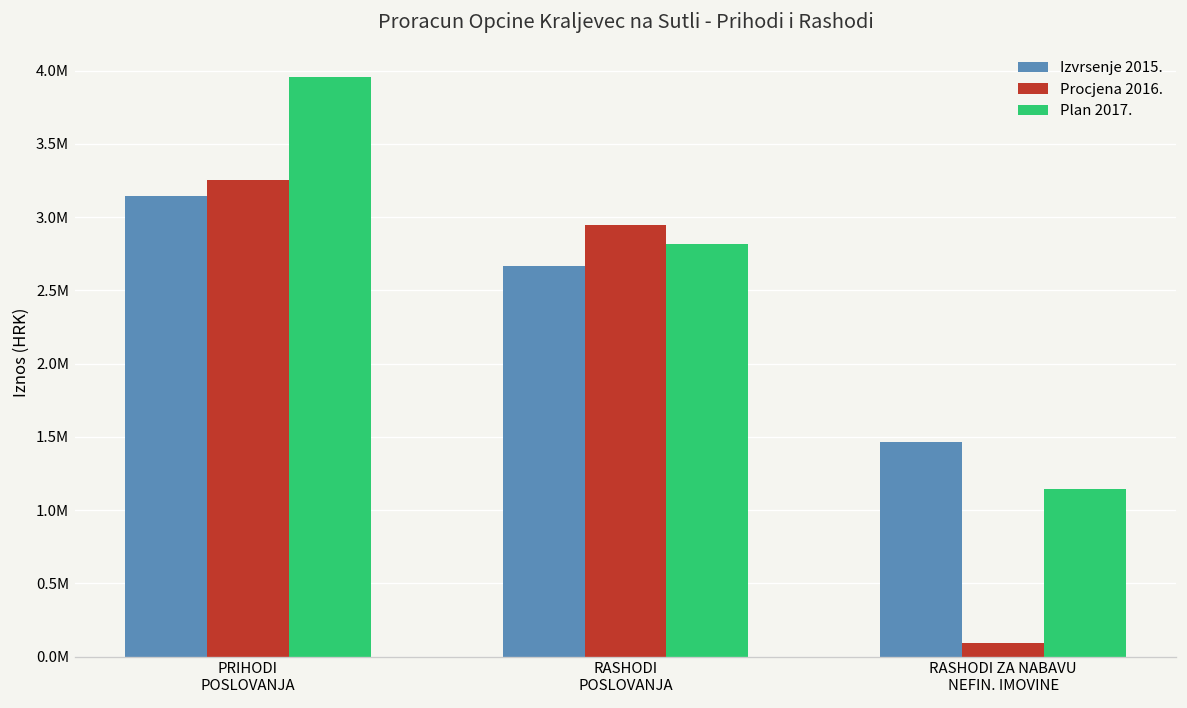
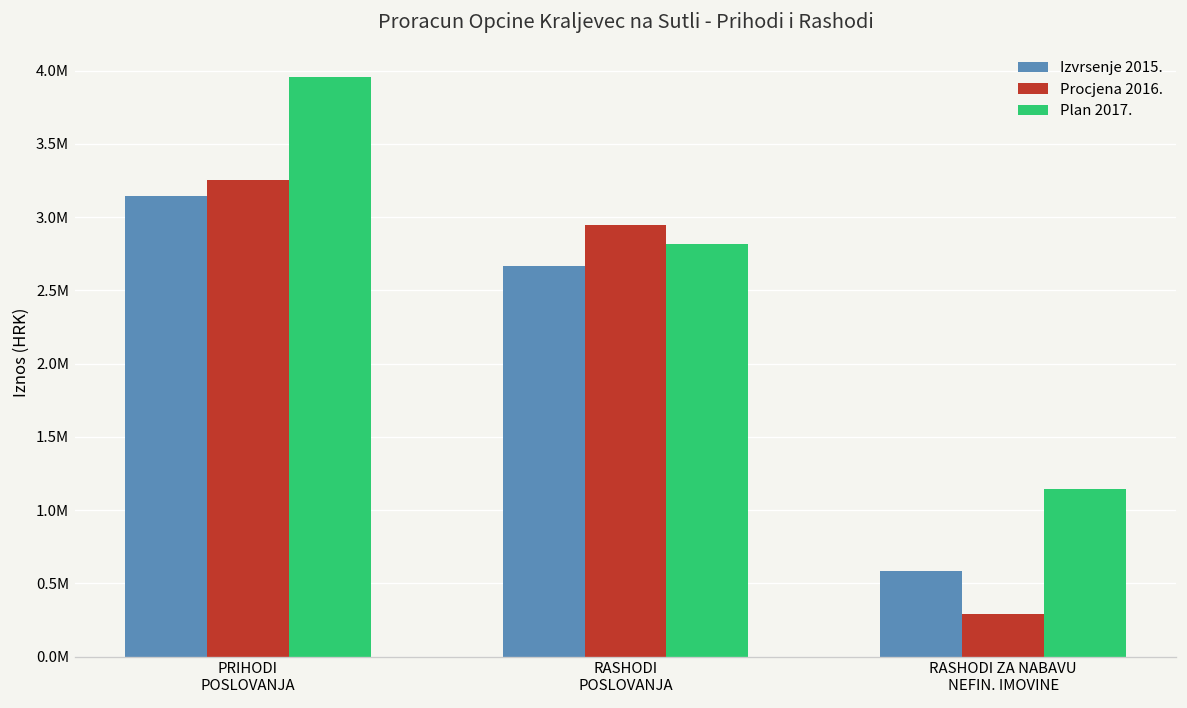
  {
    "Izvrsenje 2015.": {
      "PRIHODI POSLOVANJA": 3140000,
      "RASHODI POSLOVANJA": 2670000,
-     "RASHODI ZA NABAVU NEFIN. IMOVINE": 1460000
+     "RASHODI ZA NABAVU NEFIN. IMOVINE": 580000
    },
    "Procjena 2016.": {
      "PRIHODI POSLOVANJA": 3250000,
      "RASHODI POSLOVANJA": 2940000,
-     "RASHODI ZA NABAVU NEFIN. IMOVINE": 90000
+     "RASHODI ZA NABAVU NEFIN. IMOVINE": 290000
    },
    "Plan 2017.": {
      "PRIHODI POSLOVANJA": 3960000,
      "RASHODI POSLOVANJA": 2810000,
      "RASHODI ZA NABAVU NEFIN. IMOVINE": 1150000
    }
  }
